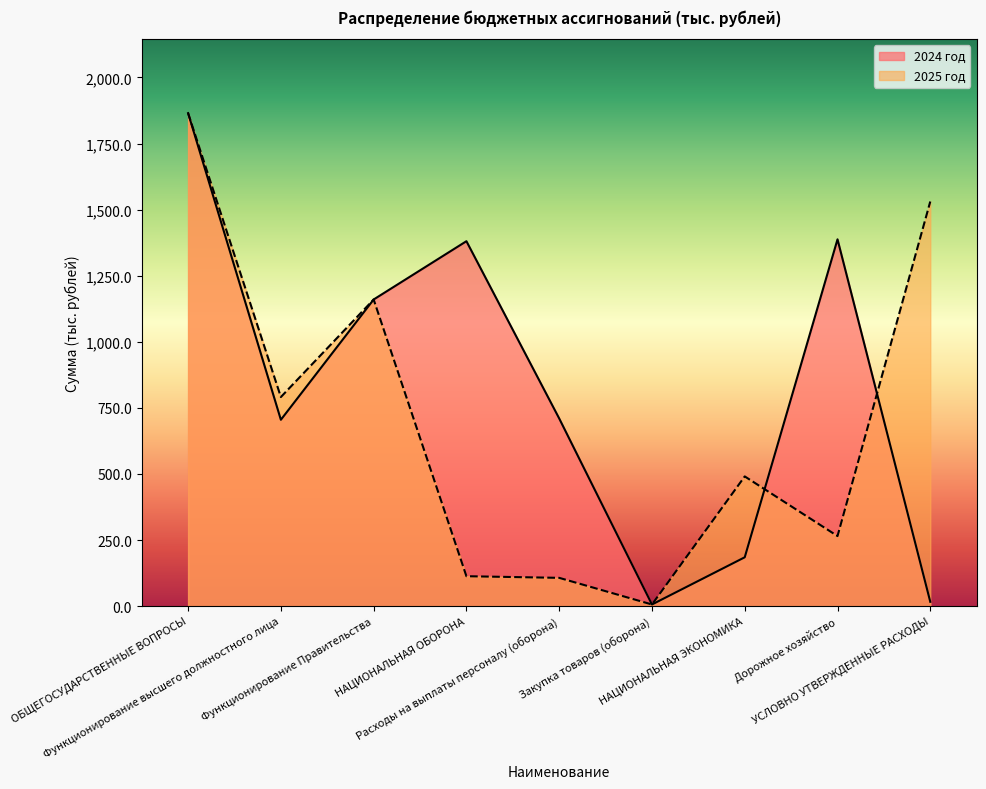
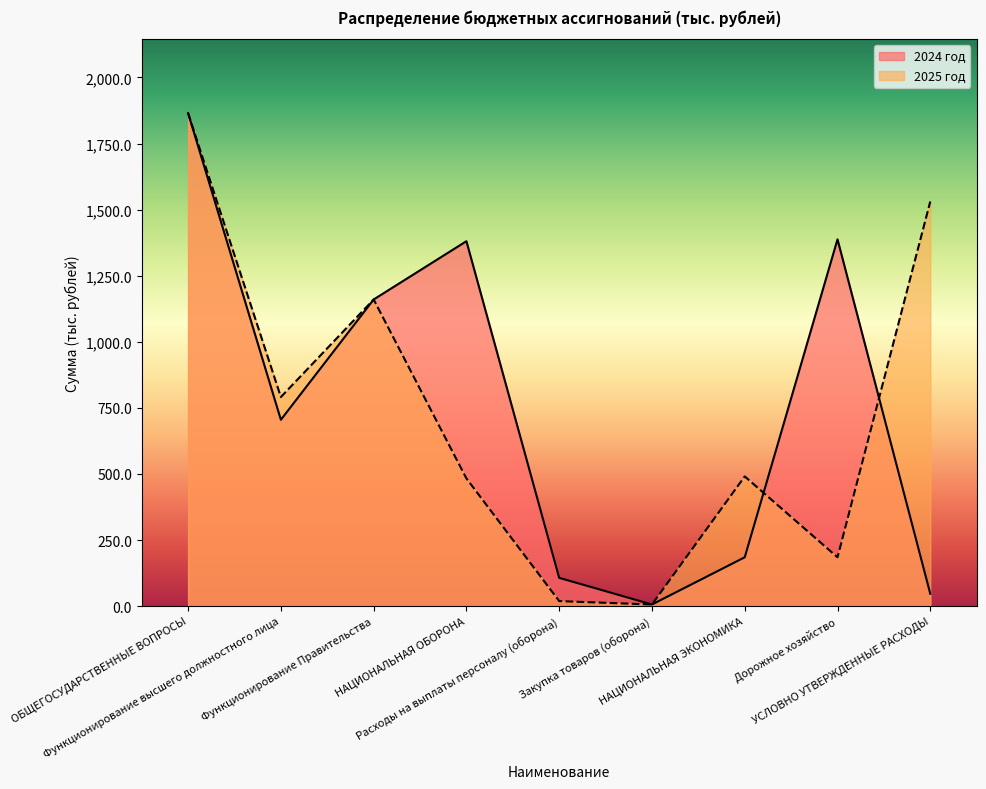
  {
    "2024 год": {
      "Функционирование высшего должностного лица": "710",
      "НАЦИОНАЛЬНАЯ ОБОРОНА": "1,380",
-     "Расходы на выплаты персоналу (оборона)": "710",
+     "Расходы на выплаты персоналу (оборона)": "110",
      "НАЦИОНАЛЬНАЯ ЭКОНОМИКА": "180",
      "Дорожное хозяйство": "1,390",
-     "УСЛОВНО УТВЕРЖДЕННЫЕ РАСХОДЫ": "20"
+     "УСЛОВНО УТВЕРЖДЕННЫЕ РАСХОДЫ": "50"
    },
    "2025 год": {
      "Функционирование высшего должностного лица": "790",
-     "НАЦИОНАЛЬНАЯ ОБОРОНА": "110",
-     "Расходы на выплаты персоналу (оборона)": "110",
+     "НАЦИОНАЛЬНАЯ ОБОРОНА": "480",
+     "Расходы на выплаты персоналу (оборона)": "20",
      "НАЦИОНАЛЬНАЯ ЭКОНОМИКА": "490",
-     "Дорожное хозяйство": "270",
+     "Дорожное хозяйство": "180",
      "УСЛОВНО УТВЕРЖДЕННЫЕ РАСХОДЫ": "1,530"
    }
  }
